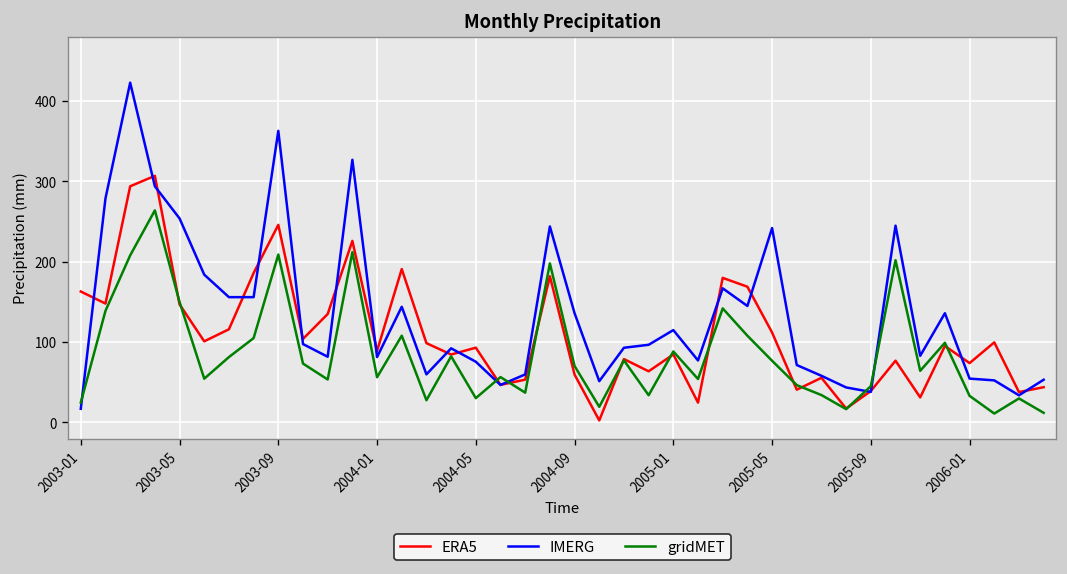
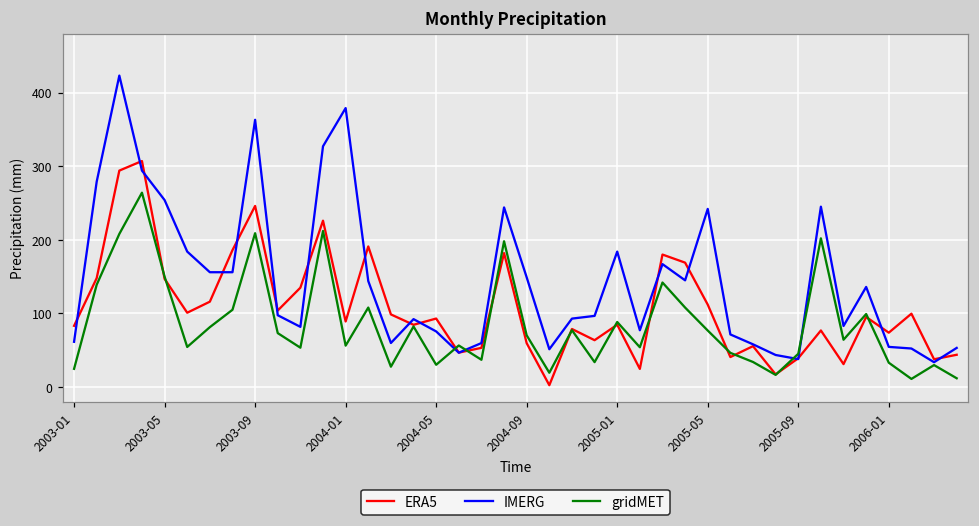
  {
    "ERA5": {
-     "2003-01": 160,
+     "2003-01": 80,
      "2003-09": 250,
      "2004-01": 90,
      "2004-05": 90,
      "2004-09": 60,
      "2005-05": 110,
      "2006-01": 70
    },
    "IMERG": {
-     "2003-01": 20,
+     "2003-01": 60,
      "2003-05": 250,
      "2003-09": 360,
-     "2004-01": 80,
+     "2004-01": 380,
      "2004-05": 80,
-     "2004-09": 140,
-     "2005-01": 120,
+     "2004-09": 150,
+     "2005-01": 180,
      "2005-05": 240,
      "2006-01": 50
    },
    "gridMET": {
      "2003-01": 20,
      "2003-09": 210,
      "2004-01": 60,
      "2004-05": 30,
      "2004-09": 70,
      "2005-05": 80,
      "2005-09": 50,
      "2006-01": 30
    }
  }
